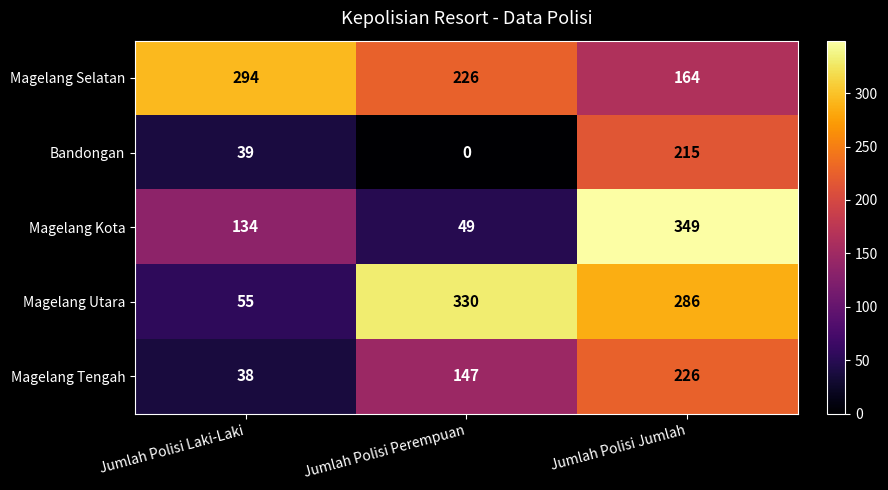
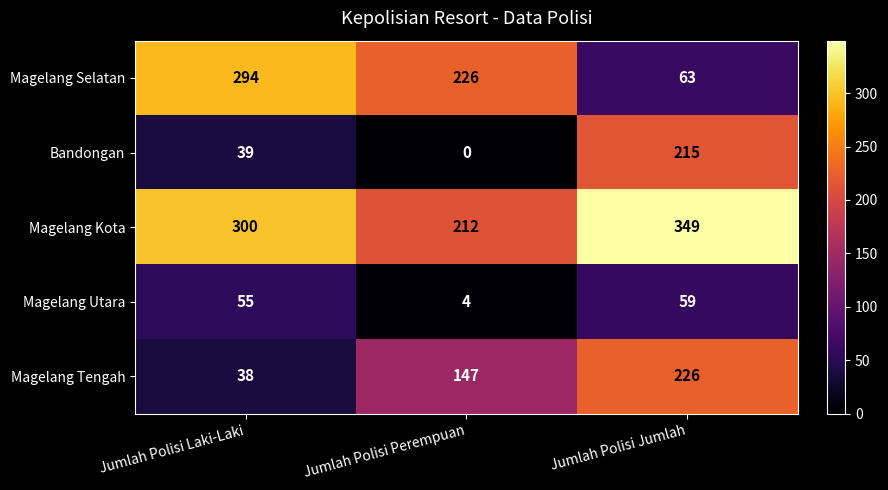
  {
    "Magelang Selatan": {
      "Jumlah Polisi Laki-Laki": 294,
      "Jumlah Polisi Perempuan": 226,
-     "Jumlah Polisi Jumlah": 164
+     "Jumlah Polisi Jumlah": 63
    },
    "Bandongan": {
      "Jumlah Polisi Laki-Laki": 39,
      "Jumlah Polisi Perempuan": 0,
      "Jumlah Polisi Jumlah": 215
    },
    "Magelang Kota": {
-     "Jumlah Polisi Laki-Laki": 134,
-     "Jumlah Polisi Perempuan": 49,
+     "Jumlah Polisi Laki-Laki": 300,
+     "Jumlah Polisi Perempuan": 212,
      "Jumlah Polisi Jumlah": 349
    },
    "Magelang Utara": {
      "Jumlah Polisi Laki-Laki": 55,
-     "Jumlah Polisi Perempuan": 330,
-     "Jumlah Polisi Jumlah": 286
+     "Jumlah Polisi Perempuan": 4,
+     "Jumlah Polisi Jumlah": 59
    },
    "Magelang Tengah": {
      "Jumlah Polisi Laki-Laki": 38,
      "Jumlah Polisi Perempuan": 147,
      "Jumlah Polisi Jumlah": 226
    }
  }
